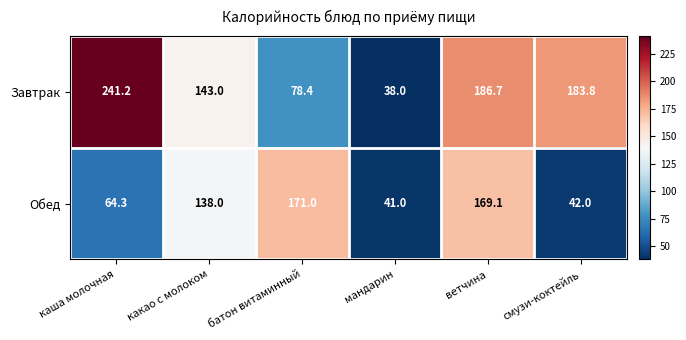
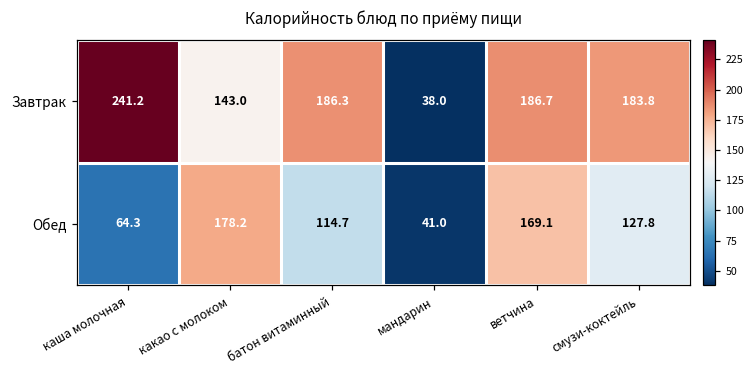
  {
    "Завтрак": {
      "каша молочная": 241.2,
      "какао с молоком": 143.0,
-     "батон витаминный": 78.4,
+     "батон витаминный": 186.3,
      "мандарин": 38.0,
      "ветчина": 186.7,
      "смузи-коктейль": 183.8
    },
    "Обед": {
      "каша молочная": 64.3,
-     "какао с молоком": 138.0,
-     "батон витаминный": 171.0,
+     "какао с молоком": 178.2,
+     "батон витаминный": 114.7,
      "мандарин": 41.0,
      "ветчина": 169.1,
-     "смузи-коктейль": 42.0
+     "смузи-коктейль": 127.8
    }
  }
